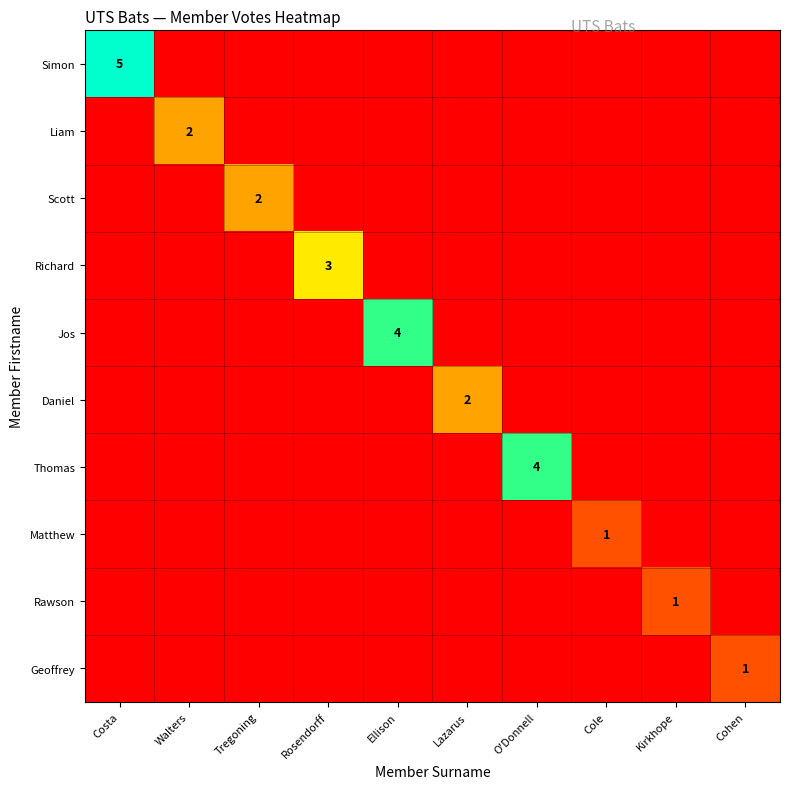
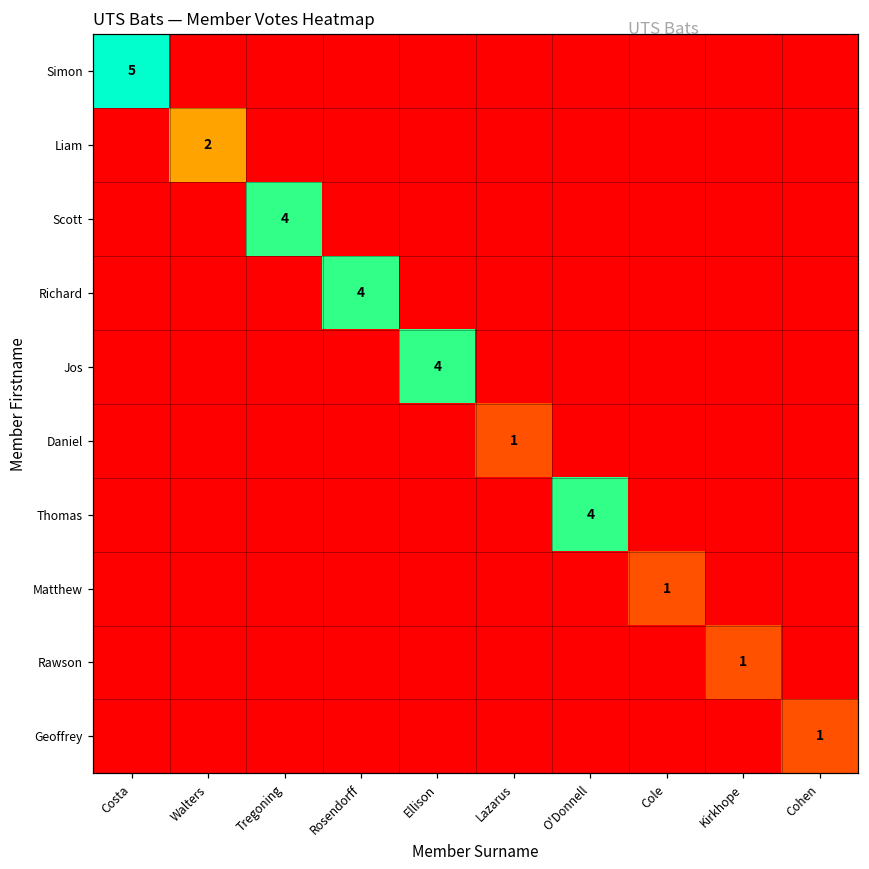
  {
    "Simon": {
      "Costa": 5
    },
    "Liam": {
      "Walters": 2
    },
    "Scott": {
-     "Tregoning": 2
+     "Tregoning": 4
    },
    "Richard": {
-     "Rosendorff": 3
+     "Rosendorff": 4
    },
    "Jos": {
      "Ellison": 4
    },
    "Daniel": {
-     "Lazarus": 2
+     "Lazarus": 1
    },
    "Thomas": {
      "O'Donnell": 4
    },
    "Matthew": {
      "Cole": 1
    },
    "Rawson": {
      "Kirkhope": 1
    },
    "Geoffrey": {
      "Cohen": 1
    }
  }
